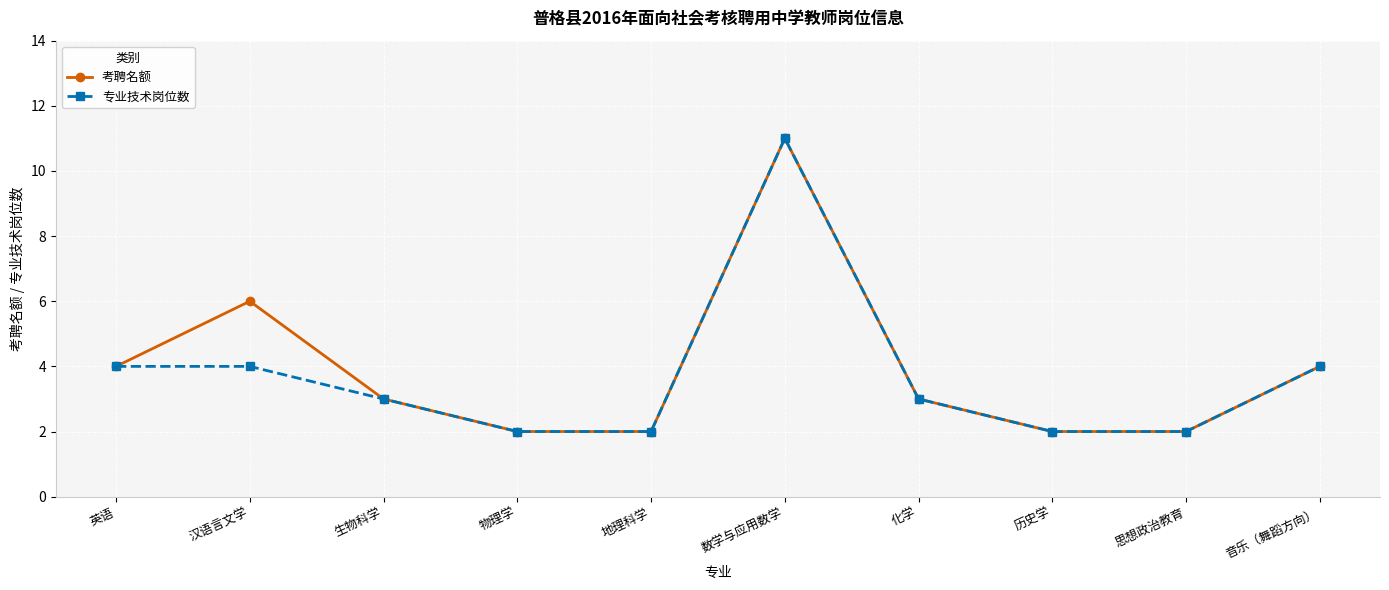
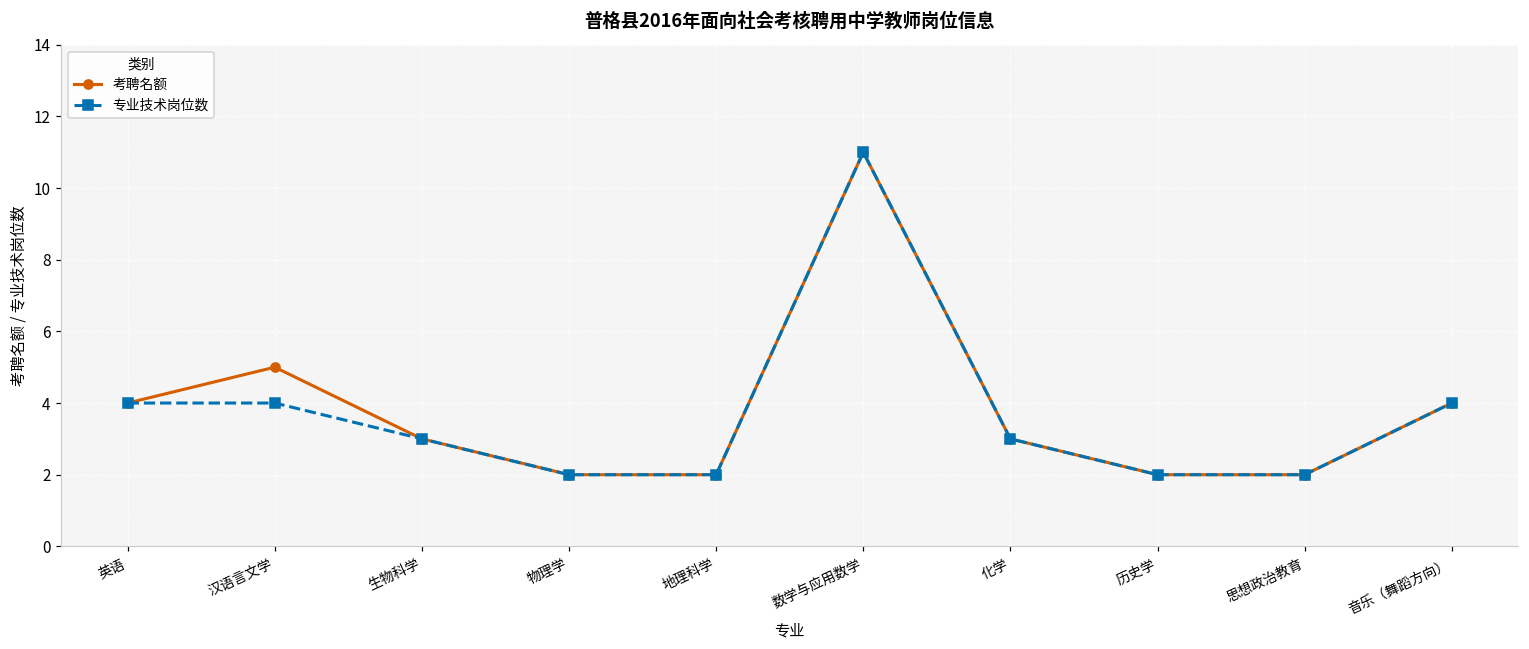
  {
    "考聘名额": {
-     "汉语言文学": 6
+     "汉语言文学": 5
    },
    "专业技术岗位数": {
      "汉语言文学": 4
    }
  }
